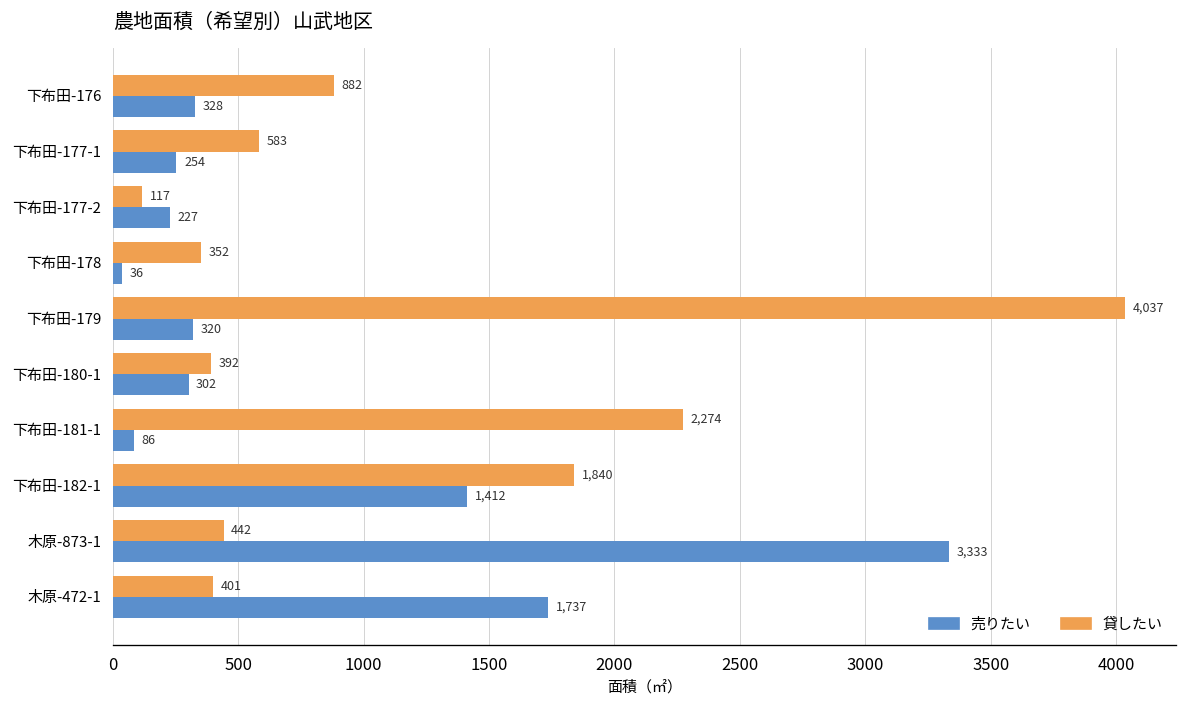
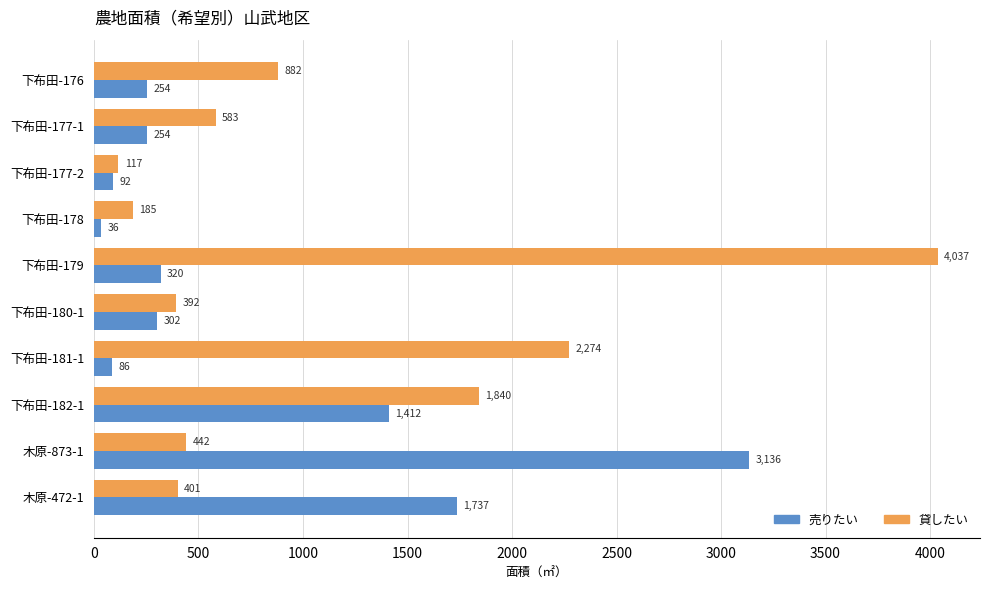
  {
    "売りたい": {
-     "下布田-176": "328",
+     "下布田-176": "254",
      "下布田-177-1": "254",
-     "下布田-177-2": "227",
+     "下布田-177-2": "92",
      "下布田-178": "36",
      "下布田-179": "320",
      "下布田-180-1": "302",
      "下布田-181-1": "86",
      "下布田-182-1": "1,412",
-     "木原-873-1": "3,333",
+     "木原-873-1": "3,136",
      "木原-472-1": "1,737"
    },
    "貸したい": {
      "下布田-176": "882",
      "下布田-177-1": "583",
      "下布田-177-2": "117",
-     "下布田-178": "352",
+     "下布田-178": "185",
      "下布田-179": "4,037",
      "下布田-180-1": "392",
      "下布田-181-1": "2,274",
      "下布田-182-1": "1,840",
      "木原-873-1": "442",
      "木原-472-1": "401"
    }
  }
